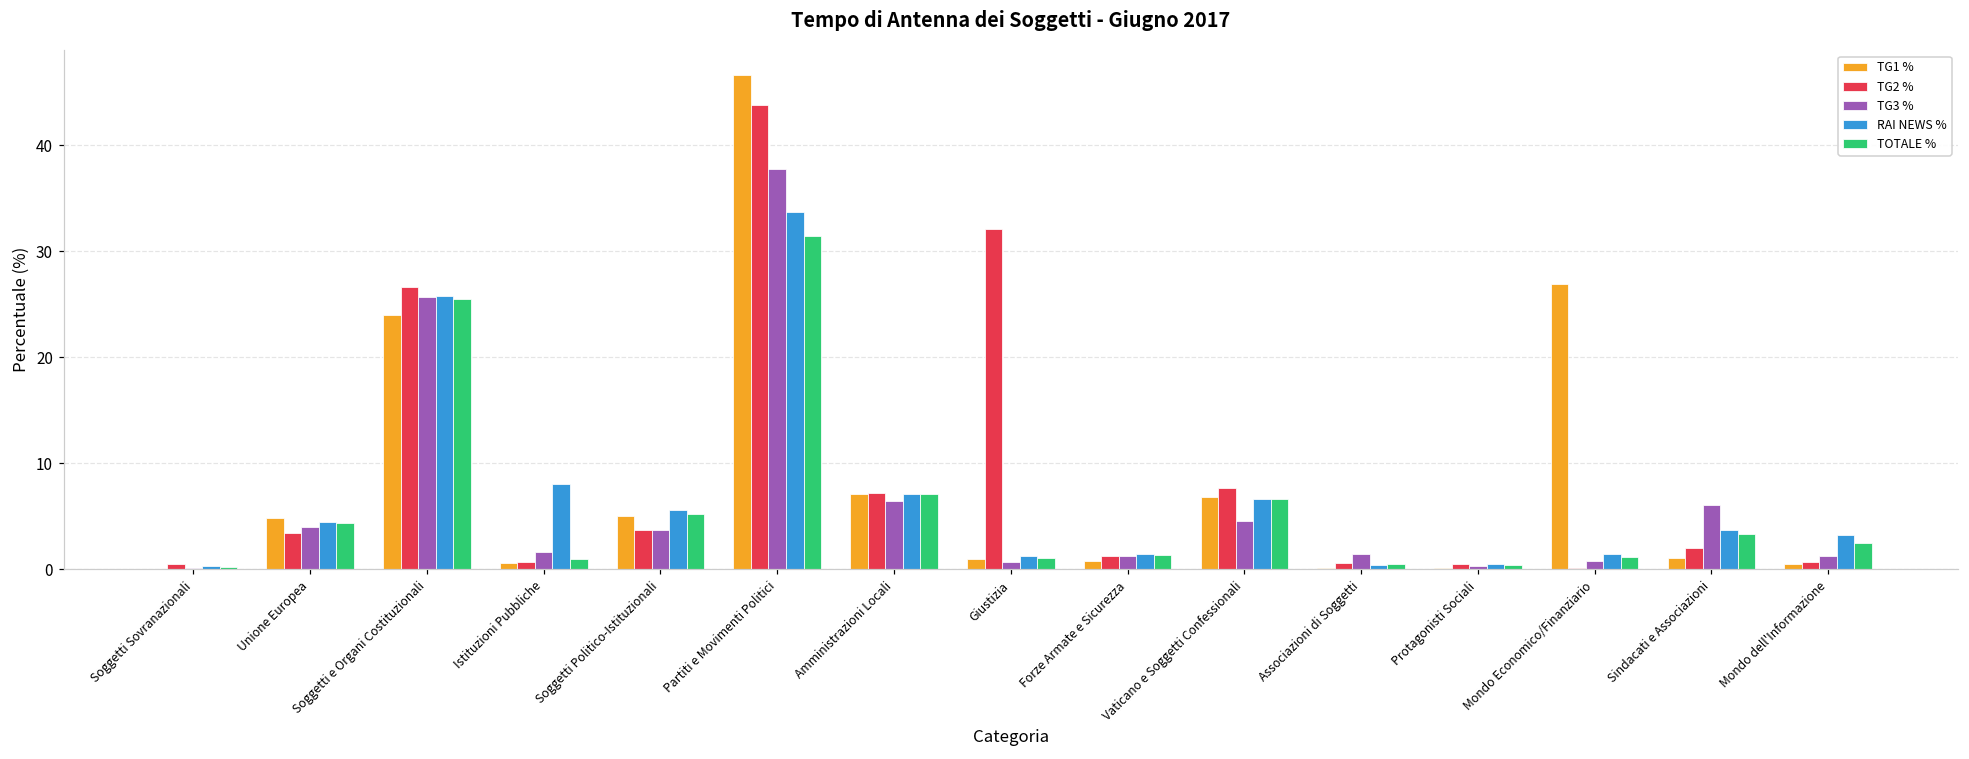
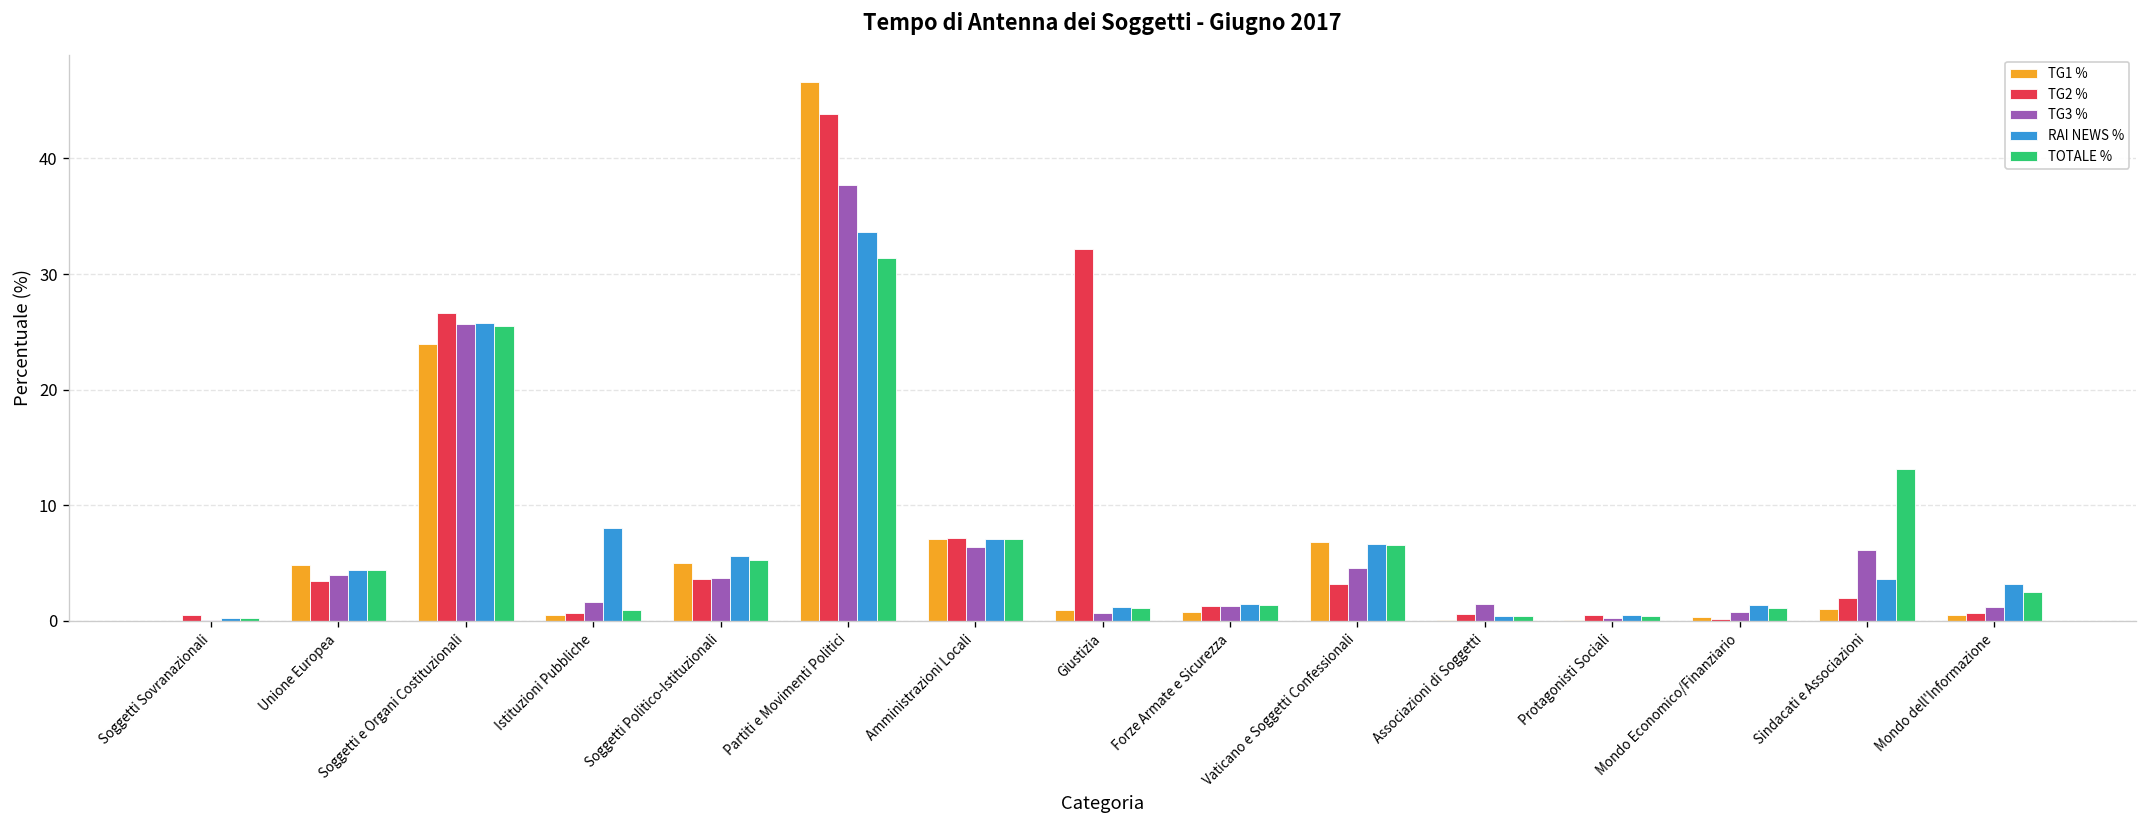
  {
    "TG1 %": {
      "Unione Europea": 5,
      "Soggetti e Organi Costituzionali": 24,
      "Istituzioni Pubbliche": 1,
      "Soggetti Politico-Istituzionali": 5,
      "Partiti e Movimenti Politici": 47,
      "Amministrazioni Locali": 7,
      "Giustizia": 1,
      "Forze Armate e Sicurezza": 1,
      "Vaticano e Soggetti Confessionali": 7,
-     "Mondo Economico/Finanziario": 27,
+     "Mondo Economico/Finanziario": 0,
      "Sindacati e Associazioni": 1,
      "Mondo dell'Informazione": 0
    },
    "TG2 %": {
      "Soggetti Sovranazionali": 0,
      "Unione Europea": 3,
      "Soggetti e Organi Costituzionali": 27,
      "Istituzioni Pubbliche": 1,
      "Soggetti Politico-Istituzionali": 4,
      "Partiti e Movimenti Politici": 44,
      "Amministrazioni Locali": 7,
      "Giustizia": 32,
      "Forze Armate e Sicurezza": 1,
-     "Vaticano e Soggetti Confessionali": 8,
+     "Vaticano e Soggetti Confessionali": 3,
      "Associazioni di Soggetti": 1,
      "Protagonisti Sociali": 1,
      "Sindacati e Associazioni": 2,
      "Mondo dell'Informazione": 1
    },
    "TG3 %": {
      "Unione Europea": 4,
      "Soggetti e Organi Costituzionali": 26,
      "Istituzioni Pubbliche": 2,
      "Soggetti Politico-Istituzionali": 4,
      "Partiti e Movimenti Politici": 38,
      "Amministrazioni Locali": 6,
      "Giustizia": 1,
      "Forze Armate e Sicurezza": 1,
      "Vaticano e Soggetti Confessionali": 5,
      "Associazioni di Soggetti": 1,
      "Protagonisti Sociali": 0,
      "Mondo Economico/Finanziario": 1,
      "Sindacati e Associazioni": 6,
      "Mondo dell'Informazione": 1
    },
    "RAI NEWS %": {
      "Soggetti Sovranazionali": 0,
      "Unione Europea": 4,
      "Soggetti e Organi Costituzionali": 26,
      "Istituzioni Pubbliche": 8,
      "Soggetti Politico-Istituzionali": 6,
      "Partiti e Movimenti Politici": 34,
      "Amministrazioni Locali": 7,
      "Giustizia": 1,
      "Forze Armate e Sicurezza": 1,
      "Vaticano e Soggetti Confessionali": 7,
      "Associazioni di Soggetti": 0,
      "Protagonisti Sociali": 1,
      "Mondo Economico/Finanziario": 1,
      "Sindacati e Associazioni": 4,
      "Mondo dell'Informazione": 3
    },
    "TOTALE %": {
      "Unione Europea": 4,
      "Soggetti e Organi Costituzionali": 26,
      "Istituzioni Pubbliche": 1,
      "Soggetti Politico-Istituzionali": 5,
      "Partiti e Movimenti Politici": 31,
      "Amministrazioni Locali": 7,
      "Giustizia": 1,
      "Forze Armate e Sicurezza": 1,
      "Vaticano e Soggetti Confessionali": 7,
      "Associazioni di Soggetti": 0,
      "Protagonisti Sociali": 0,
      "Mondo Economico/Finanziario": 1,
-     "Sindacati e Associazioni": 3,
+     "Sindacati e Associazioni": 13,
      "Mondo dell'Informazione": 2
    }
  }
